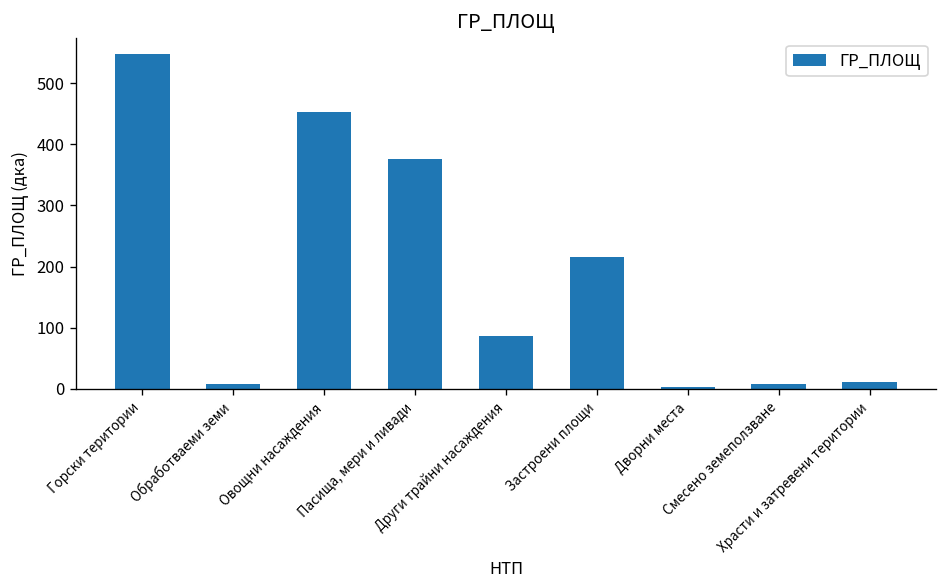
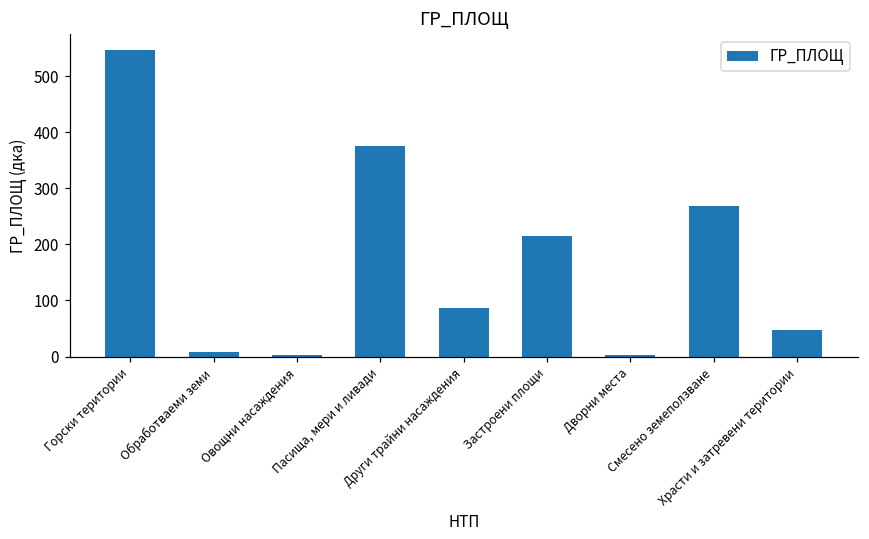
  {
    "Горски територии": 550,
    "Обработваеми земи": 10,
-   "Овощни насаждения": 450,
+   "Овощни насаждения": 0,
    "Пасища, мери и ливади": 380,
    "Други трайни насаждения": 90,
    "Застроени площи": 220,
-   "Смесено земеползване": 10,
-   "Храсти и затревени територии": 10
+   "Смесено земеползване": 270,
+   "Храсти и затревени територии": 50
  }
